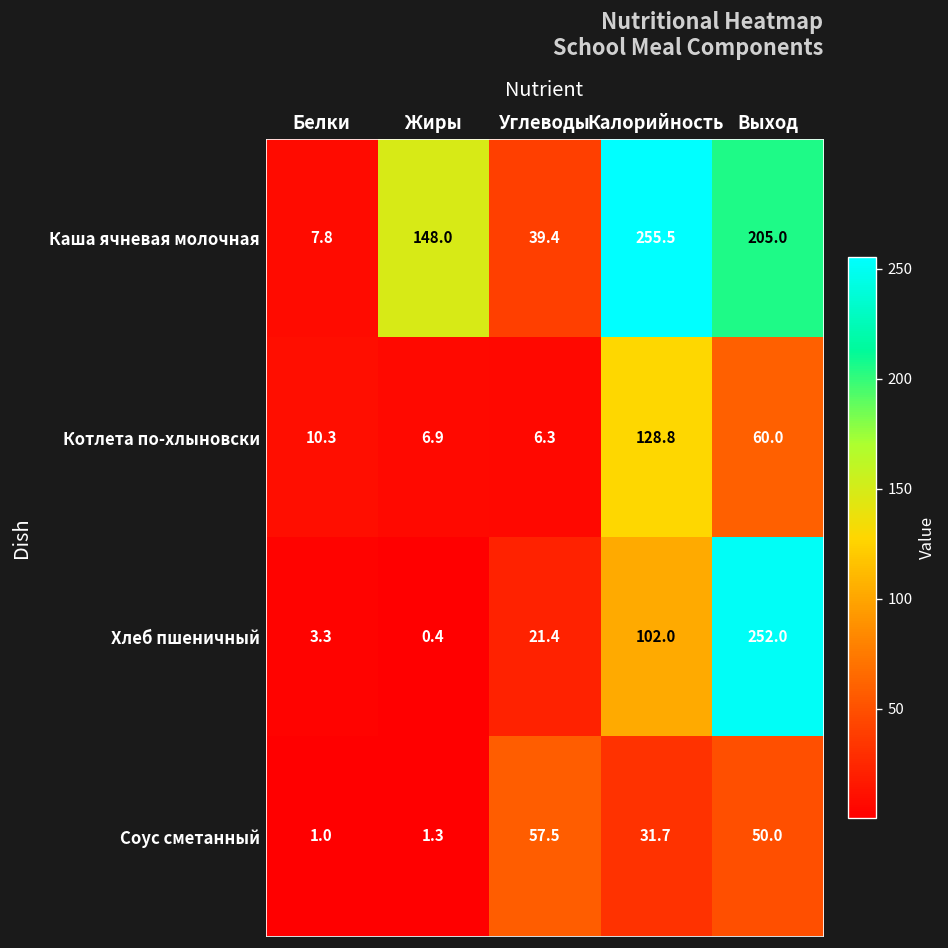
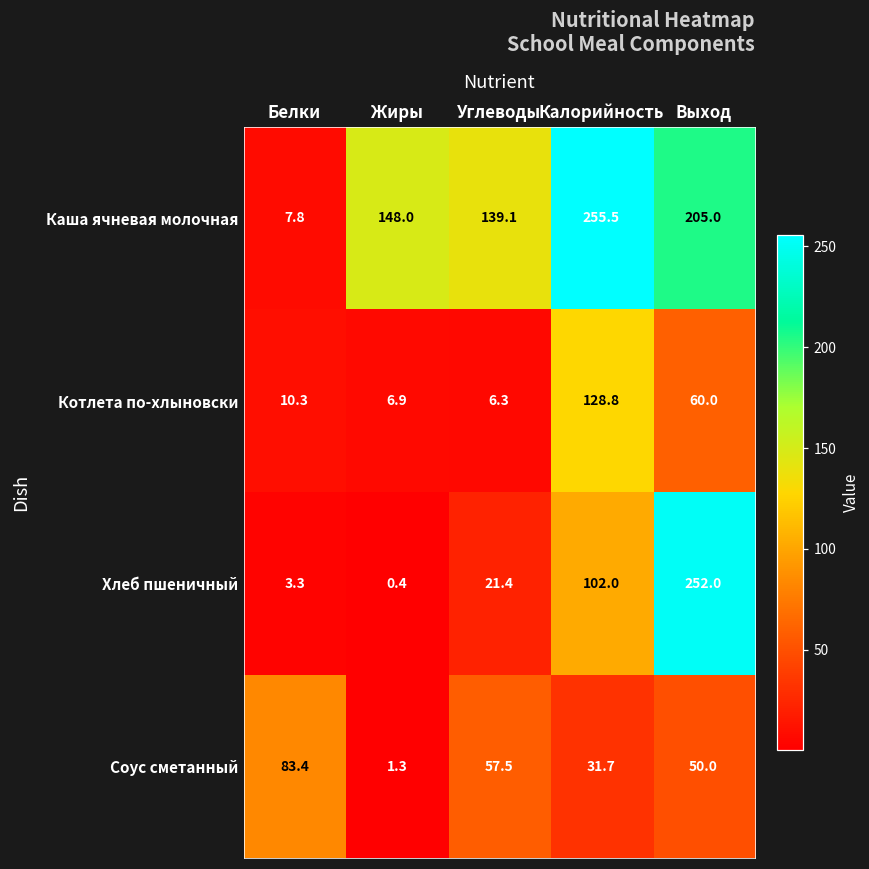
  {
    "Каша ячневая молочная": {
      "Белки": 7.8,
      "Жиры": 148.0,
-     "Углеводы": 39.4,
+     "Углеводы": 139.1,
      "Калорийность": 255.5,
      "Выход": 205.0
    },
    "Котлета по-хлыновски": {
      "Белки": 10.3,
      "Жиры": 6.9,
      "Углеводы": 6.3,
      "Калорийность": 128.8,
      "Выход": 60.0
    },
    "Хлеб пшеничный": {
      "Белки": 3.3,
      "Жиры": 0.4,
      "Углеводы": 21.4,
      "Калорийность": 102.0,
      "Выход": 252.0
    },
    "Соус сметанный": {
-     "Белки": 1.0,
+     "Белки": 83.4,
      "Жиры": 1.3,
      "Углеводы": 57.5,
      "Калорийность": 31.7,
      "Выход": 50.0
    }
  }
